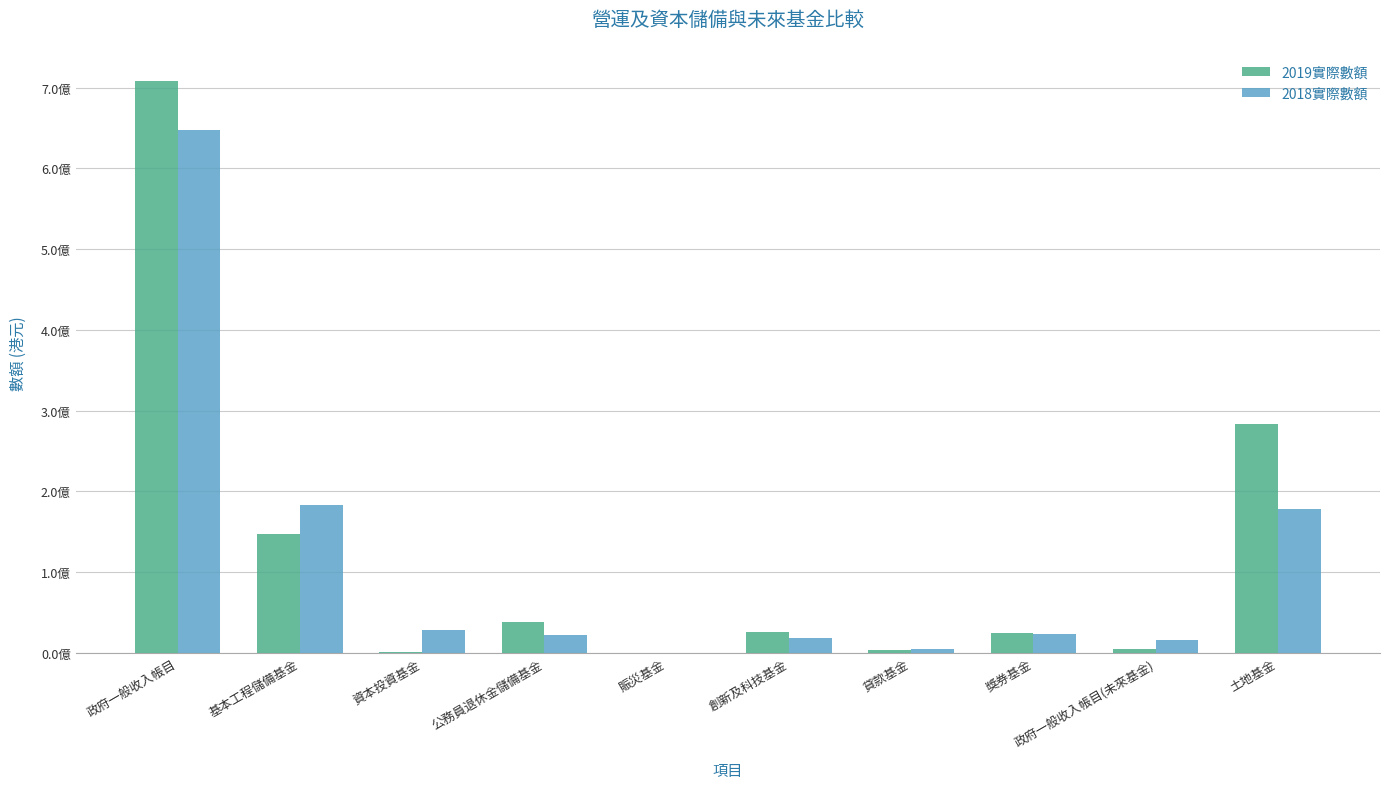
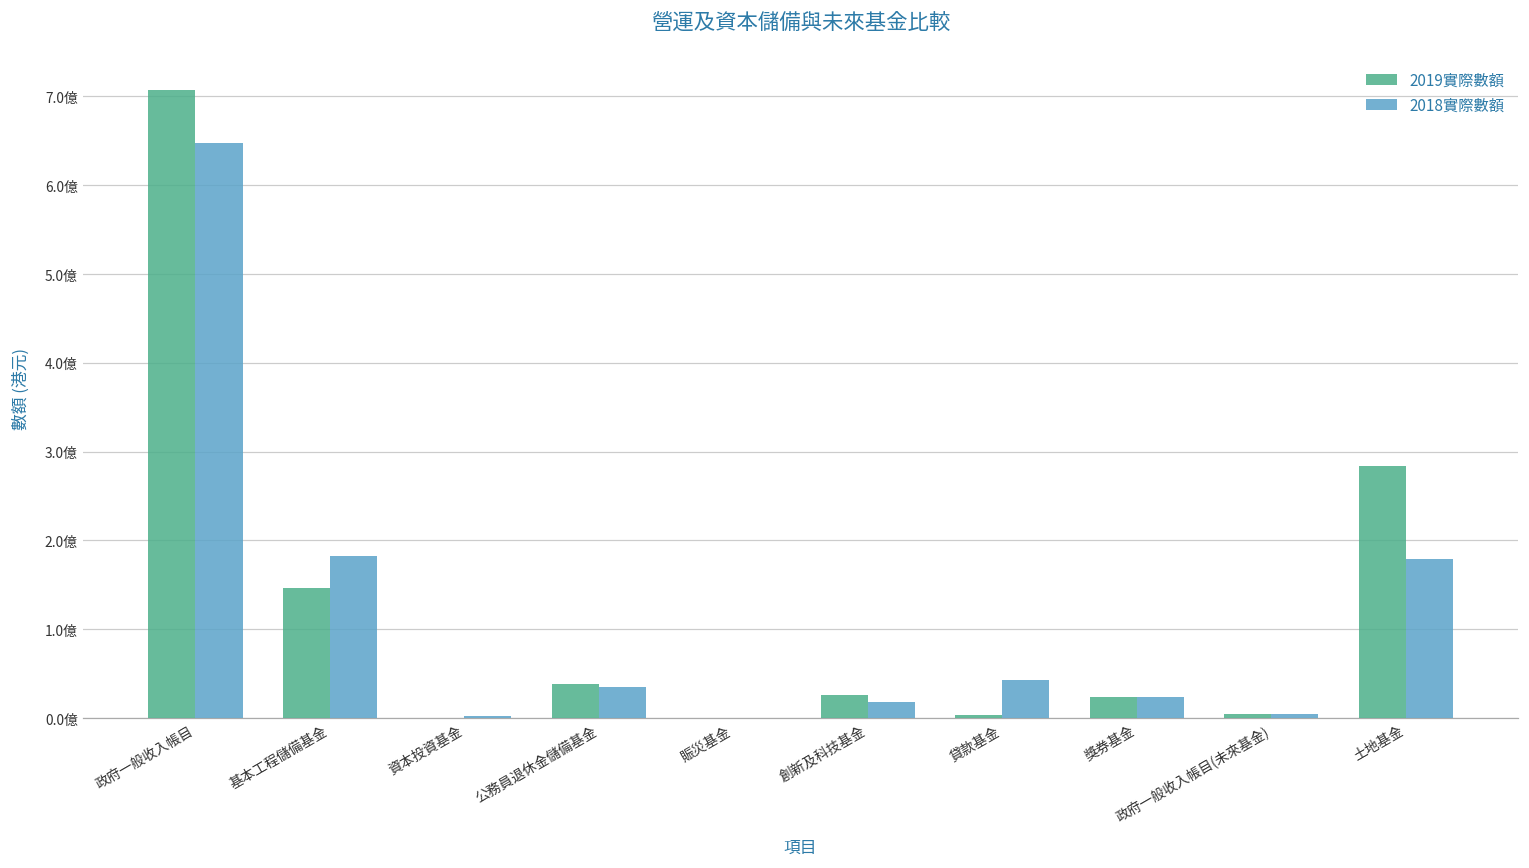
  {
    "2019實際數額": {
      "政府一般收入帳目": "7.1億",
      "基本工程儲備基金": "1.5億",
      "公務員退休金儲備基金": "0.4億",
      "創新及科技基金": "0.3億",
      "貸款基金": "0.0億",
      "獎券基金": "0.2億",
      "政府一般收入帳目(未來基金)": "0.0億",
      "土地基金": "2.8億"
    },
    "2018實際數額": {
      "政府一般收入帳目": "6.5億",
      "基本工程儲備基金": "1.8億",
-     "資本投資基金": "0.3億",
-     "公務員退休金儲備基金": "0.2億",
+     "資本投資基金": "0.0億",
+     "公務員退休金儲備基金": "0.4億",
      "創新及科技基金": "0.2億",
-     "貸款基金": "0.0億",
+     "貸款基金": "0.4億",
      "獎券基金": "0.2億",
-     "政府一般收入帳目(未來基金)": "0.2億",
+     "政府一般收入帳目(未來基金)": "0.0億",
      "土地基金": "1.8億"
    }
  }
